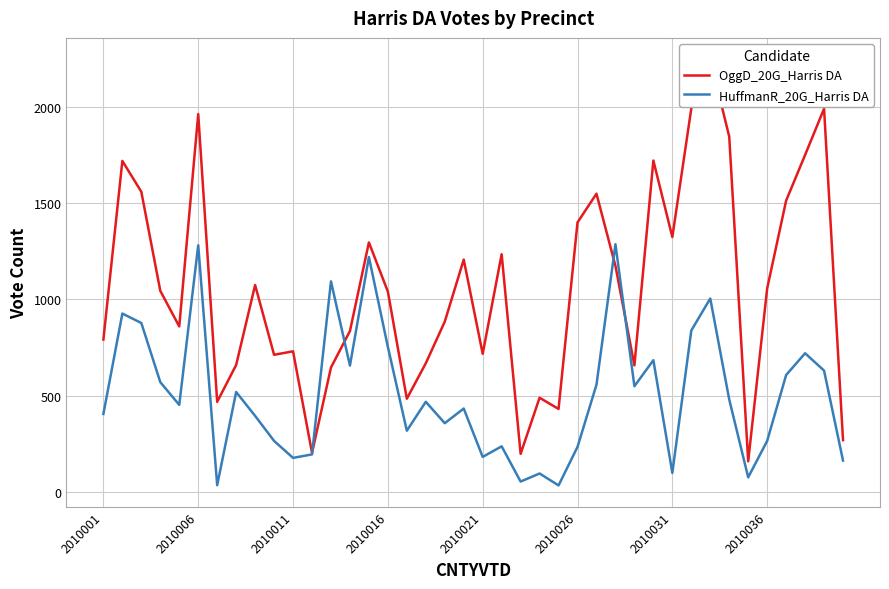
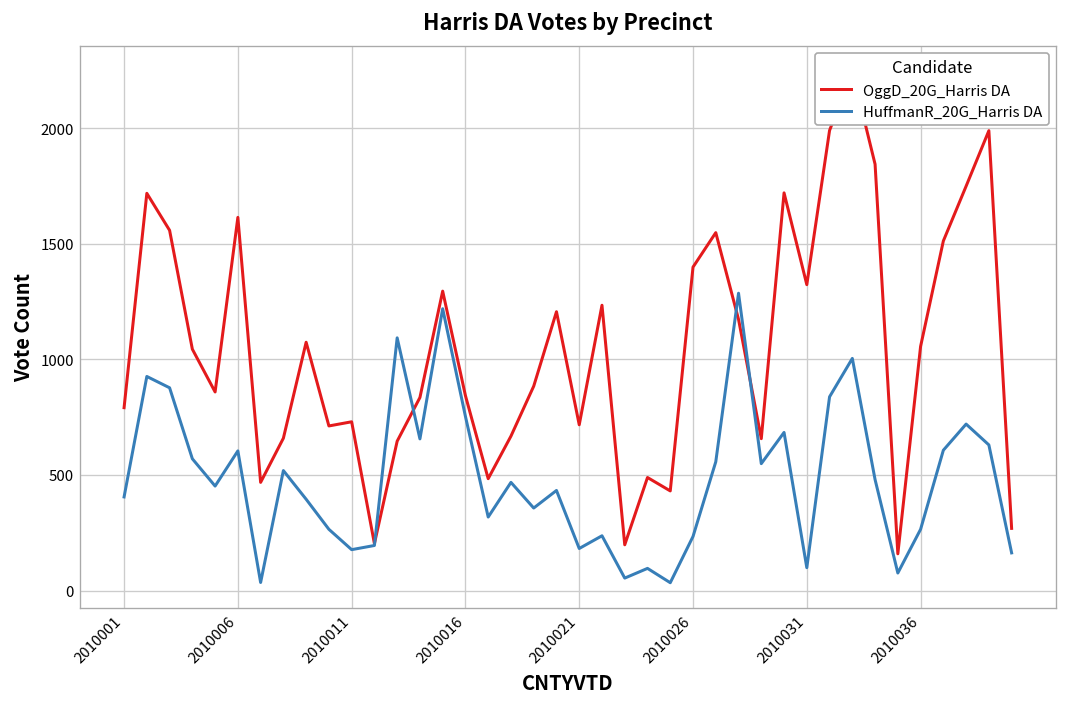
  {
    "OggD_20G_Harris DA": {
      "2010001": 790,
-     "2010006": 1960,
+     "2010006": 1610,
      "2010011": 730,
-     "2010016": 1040,
+     "2010016": 840,
      "2010021": 720,
      "2010026": 1400,
      "2010031": 1320,
      "2010036": 1060
    },
    "HuffmanR_20G_Harris DA": {
      "2010001": 410,
-     "2010006": 1280,
+     "2010006": 600,
      "2010011": 180,
      "2010016": 750,
      "2010021": 180,
      "2010026": 230,
      "2010031": 100,
      "2010036": 270
    }
  }
